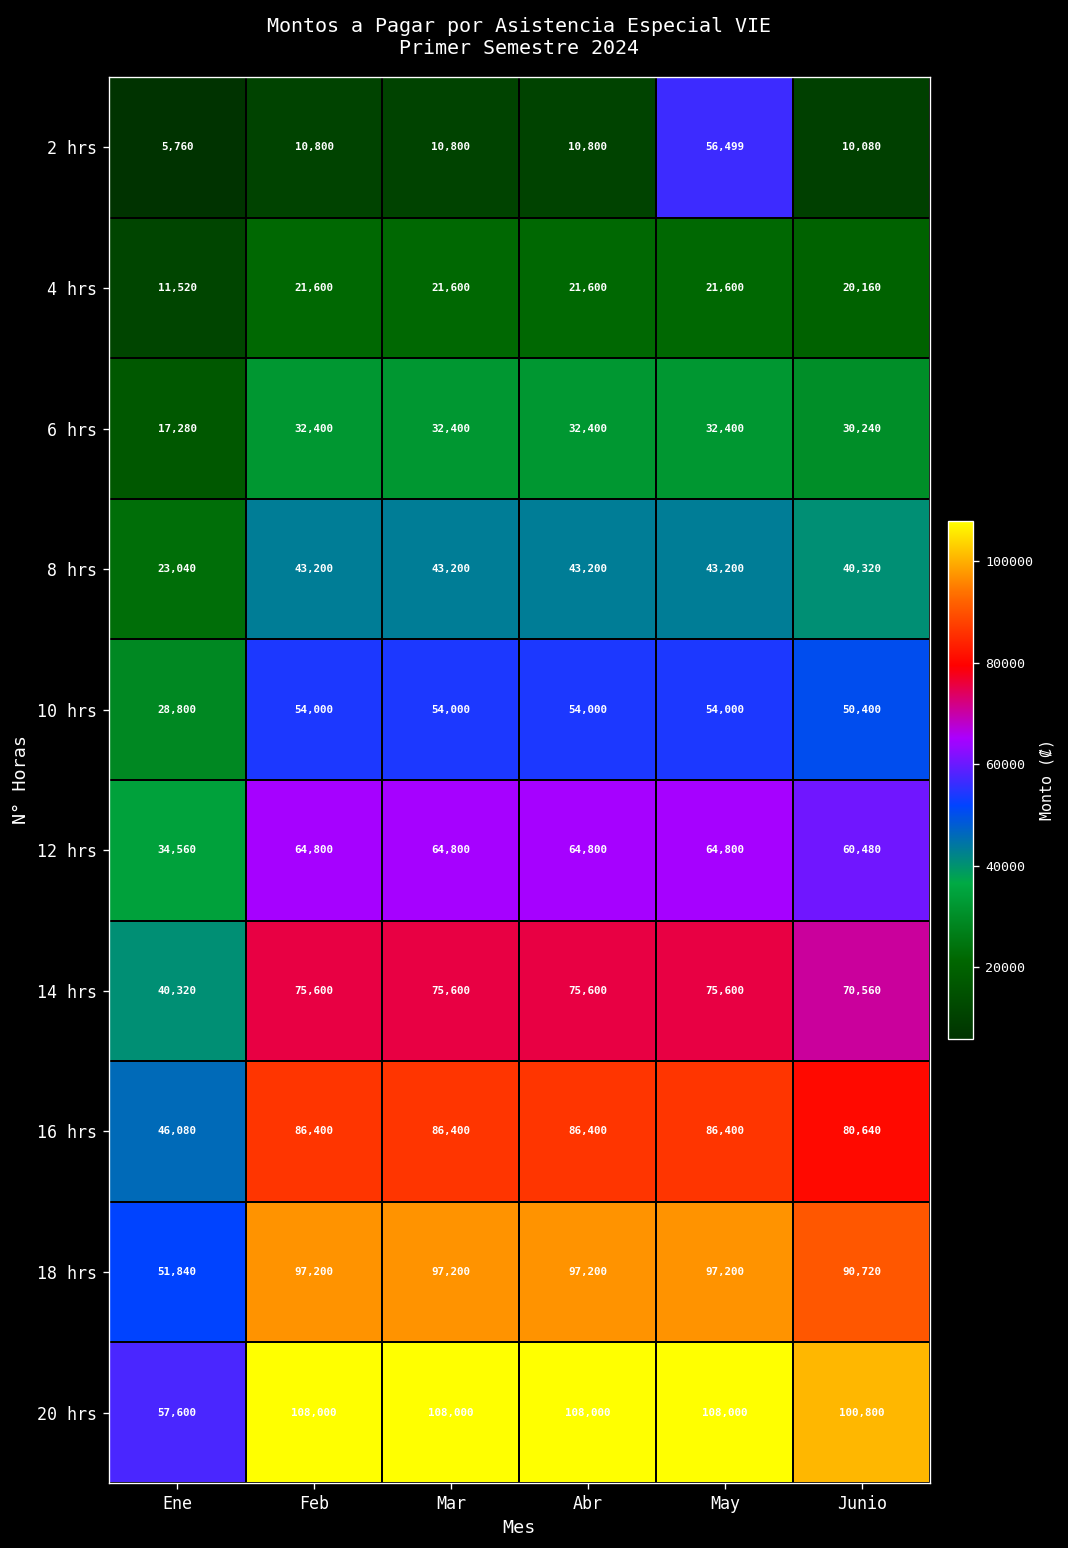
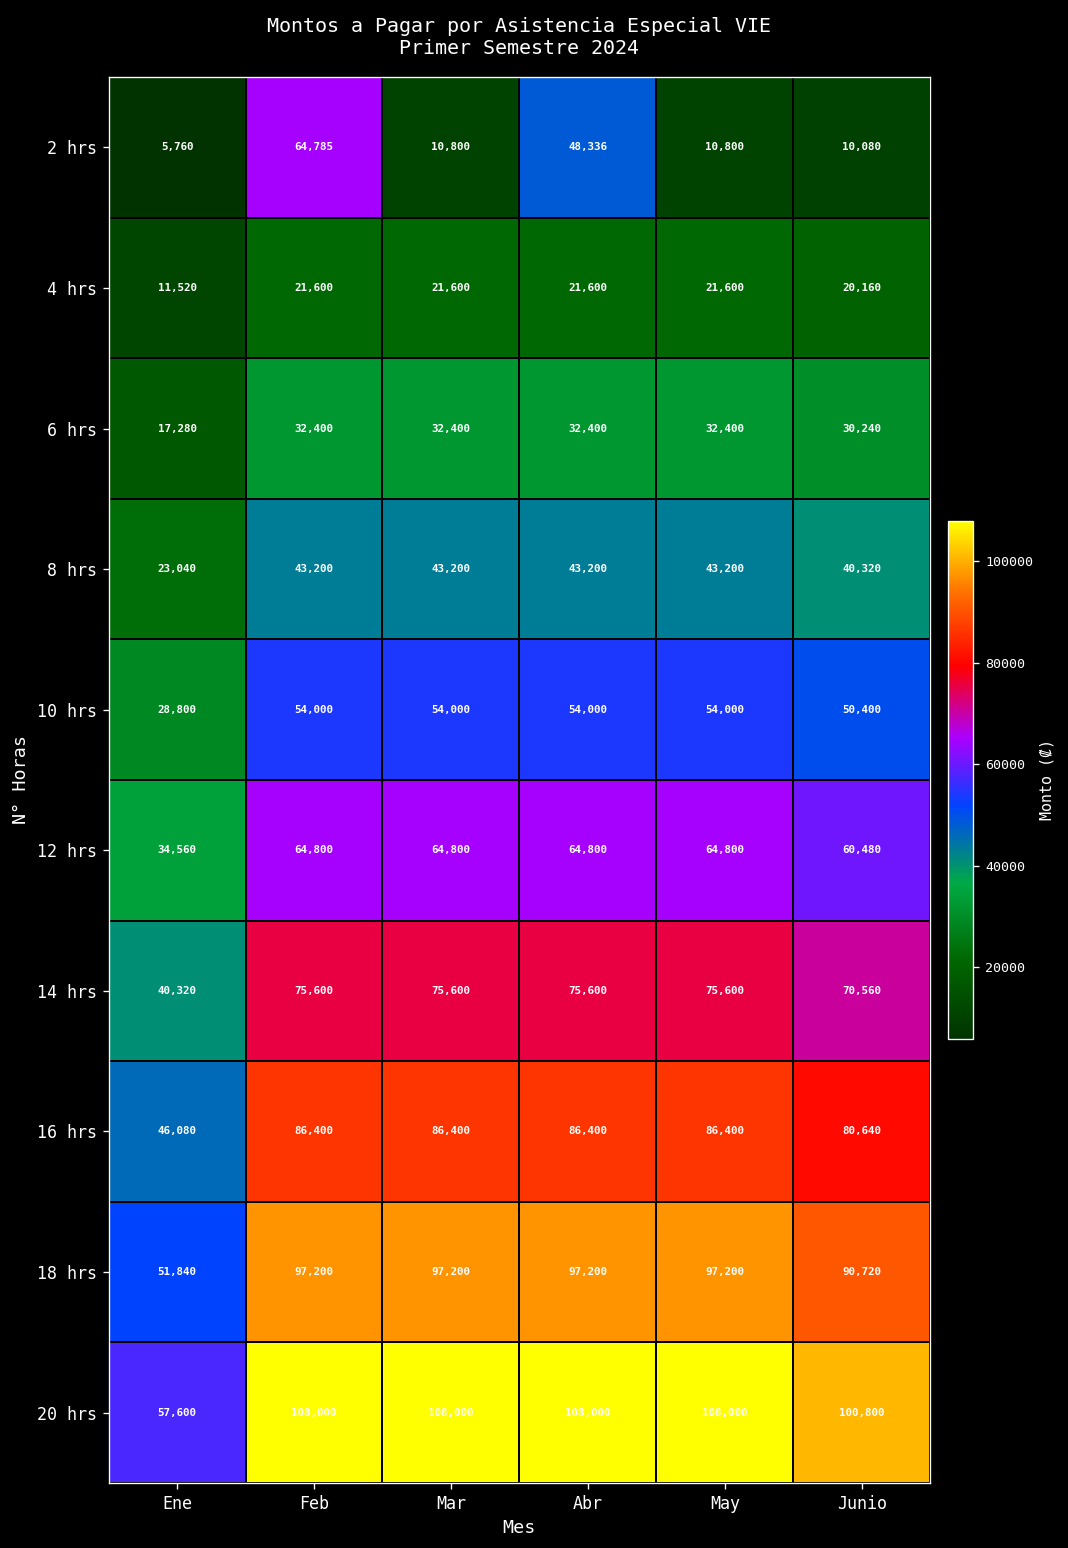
  {
    "2 hrs": {
      "Ene": "5,760",
-     "Feb": "10,800",
+     "Feb": "64,785",
      "Mar": "10,800",
-     "Abr": "10,800",
-     "May": "56,499",
+     "Abr": "48,336",
+     "May": "10,800",
      "Junio": "10,080"
    },
    "4 hrs": {
      "Ene": "11,520",
      "Feb": "21,600",
      "Mar": "21,600",
      "Abr": "21,600",
      "May": "21,600",
      "Junio": "20,160"
    },
    "6 hrs": {
      "Ene": "17,280",
      "Feb": "32,400",
      "Mar": "32,400",
      "Abr": "32,400",
      "May": "32,400",
      "Junio": "30,240"
    },
    "8 hrs": {
      "Ene": "23,040",
      "Feb": "43,200",
      "Mar": "43,200",
      "Abr": "43,200",
      "May": "43,200",
      "Junio": "40,320"
    },
    "10 hrs": {
      "Ene": "28,800",
      "Feb": "54,000",
      "Mar": "54,000",
      "Abr": "54,000",
      "May": "54,000",
      "Junio": "50,400"
    },
    "12 hrs": {
      "Ene": "34,560",
      "Feb": "64,800",
      "Mar": "64,800",
      "Abr": "64,800",
      "May": "64,800",
      "Junio": "60,480"
    },
    "14 hrs": {
      "Ene": "40,320",
      "Feb": "75,600",
      "Mar": "75,600",
      "Abr": "75,600",
      "May": "75,600",
      "Junio": "70,560"
    },
    "16 hrs": {
      "Ene": "46,080",
      "Feb": "86,400",
      "Mar": "86,400",
      "Abr": "86,400",
      "May": "86,400",
      "Junio": "80,640"
    },
    "18 hrs": {
      "Ene": "51,840",
      "Feb": "97,200",
      "Mar": "97,200",
      "Abr": "97,200",
      "May": "97,200",
      "Junio": "90,720"
    },
    "20 hrs": {
      "Ene": "57,600",
      "Feb": "108,000",
      "Mar": "108,000",
      "Abr": "108,000",
      "May": "108,000",
      "Junio": "100,800"
    }
  }
